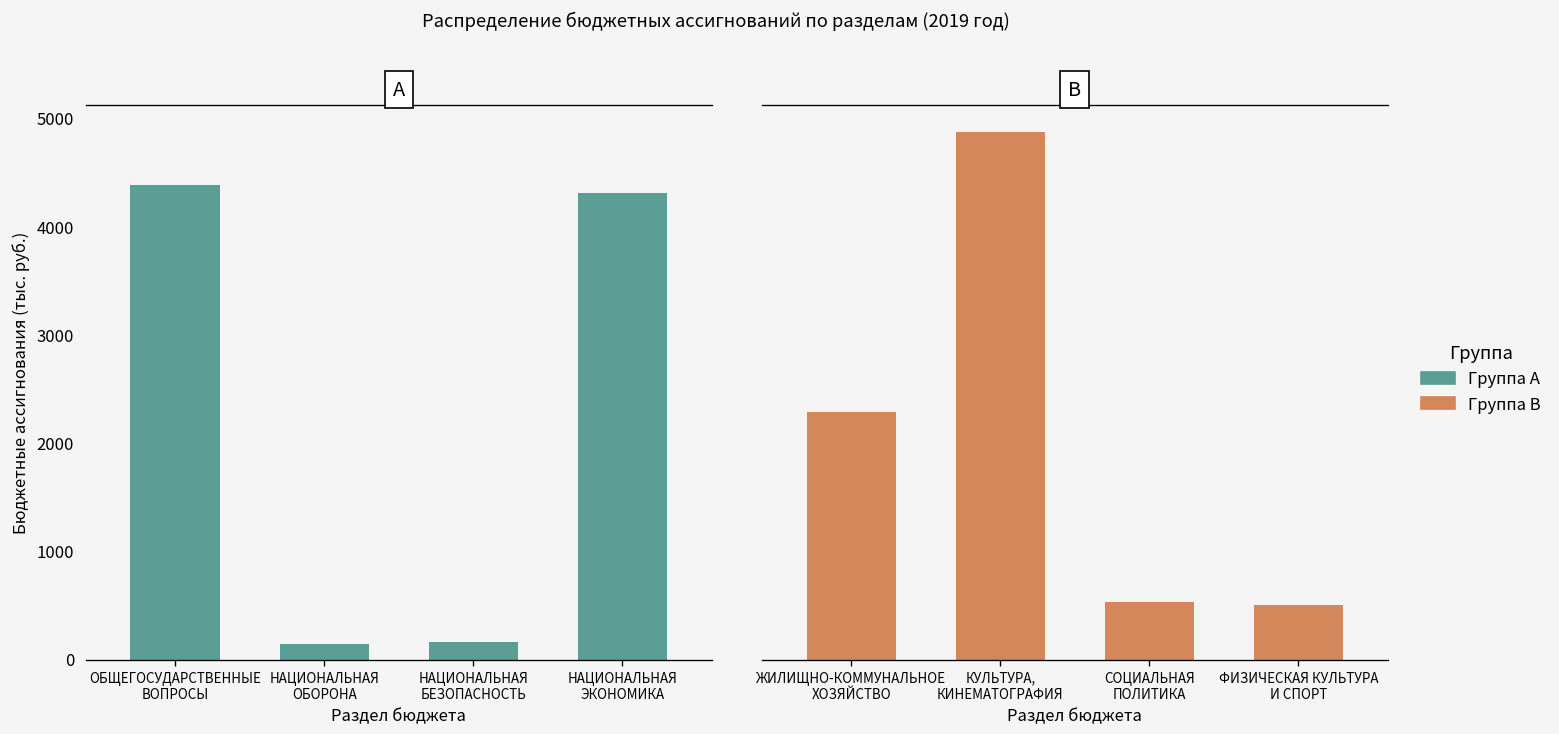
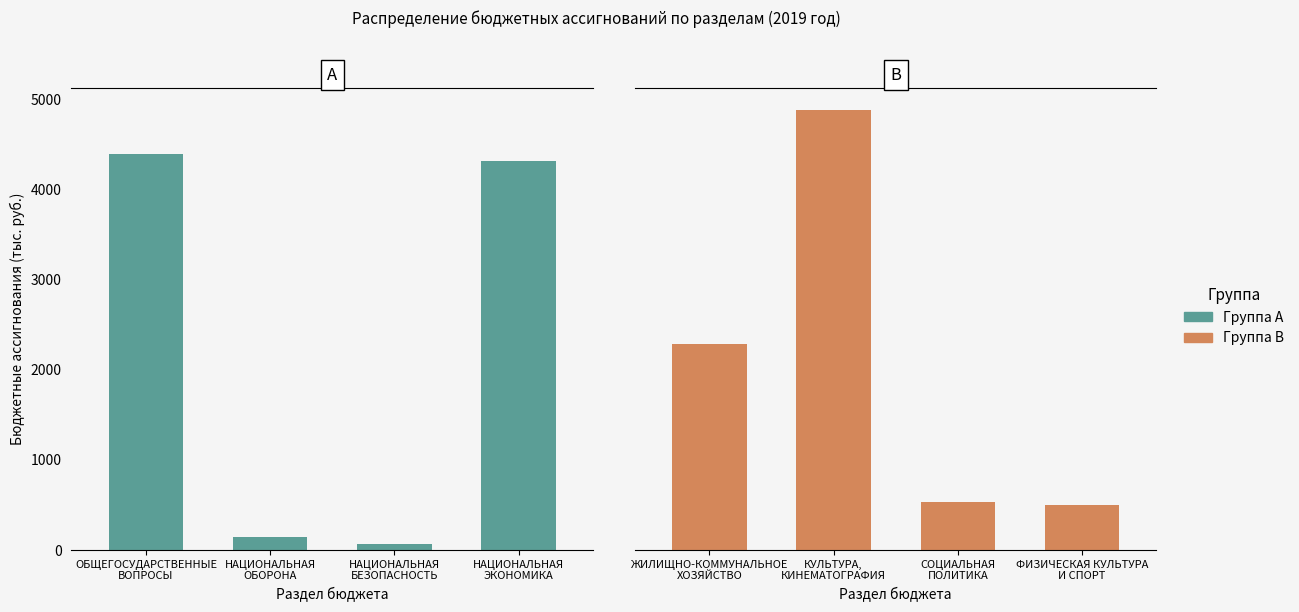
  {
    "A": {
      "ОБЩЕГОСУДАРСТВЕННЫЕ ВОПРОСЫ": 4400,
      "НАЦИОНАЛЬНАЯ ОБОРОНА": 100,
-     "НАЦИОНАЛЬНАЯ БЕЗОПАСНОСТЬ": 200,
+     "НАЦИОНАЛЬНАЯ БЕЗОПАСНОСТЬ": 100,
      "НАЦИОНАЛЬНАЯ ЭКОНОМИКА": 4300
    }
  }
